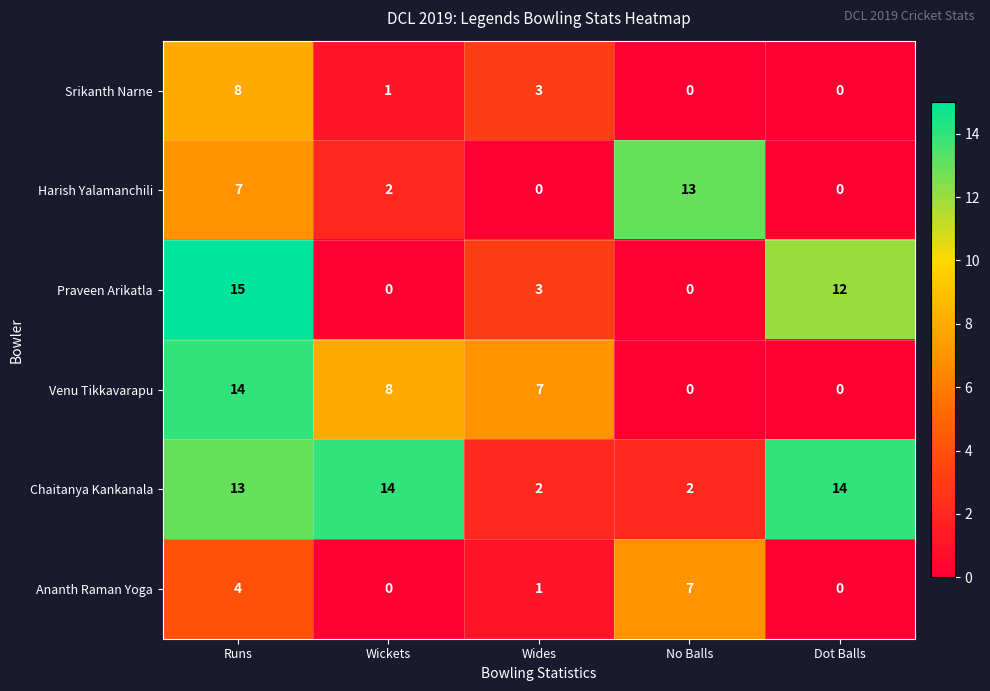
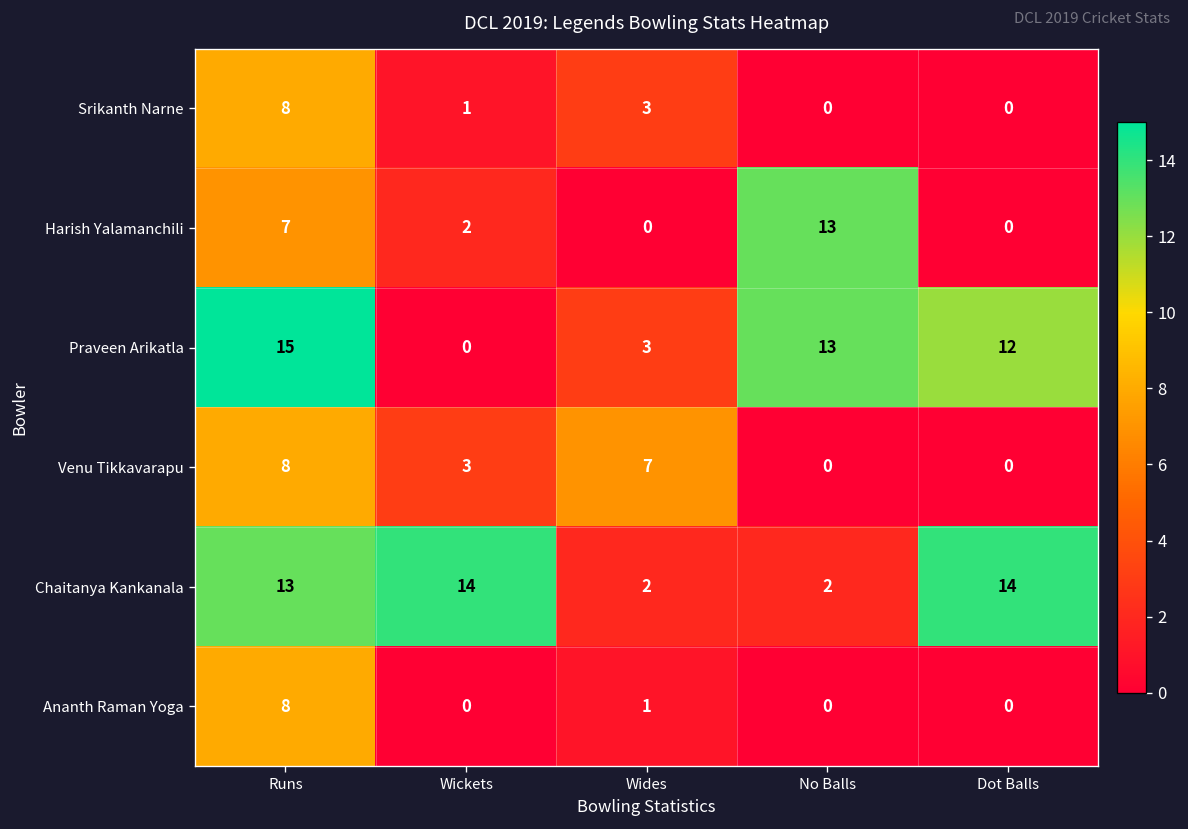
  {
    "Srikanth Narne": {
      "Runs": 8,
      "Wickets": 1,
      "Wides": 3,
      "No Balls": 0,
      "Dot Balls": 0
    },
    "Harish Yalamanchili": {
      "Runs": 7,
      "Wickets": 2,
      "Wides": 0,
      "No Balls": 13,
      "Dot Balls": 0
    },
    "Praveen Arikatla": {
      "Runs": 15,
      "Wickets": 0,
      "Wides": 3,
-     "No Balls": 0,
+     "No Balls": 13,
      "Dot Balls": 12
    },
    "Venu Tikkavarapu": {
-     "Runs": 14,
-     "Wickets": 8,
+     "Runs": 8,
+     "Wickets": 3,
      "Wides": 7,
      "No Balls": 0,
      "Dot Balls": 0
    },
    "Chaitanya Kankanala": {
      "Runs": 13,
      "Wickets": 14,
      "Wides": 2,
      "No Balls": 2,
      "Dot Balls": 14
    },
    "Ananth Raman Yoga": {
-     "Runs": 4,
+     "Runs": 8,
      "Wickets": 0,
      "Wides": 1,
-     "No Balls": 7,
+     "No Balls": 0,
      "Dot Balls": 0
    }
  }
